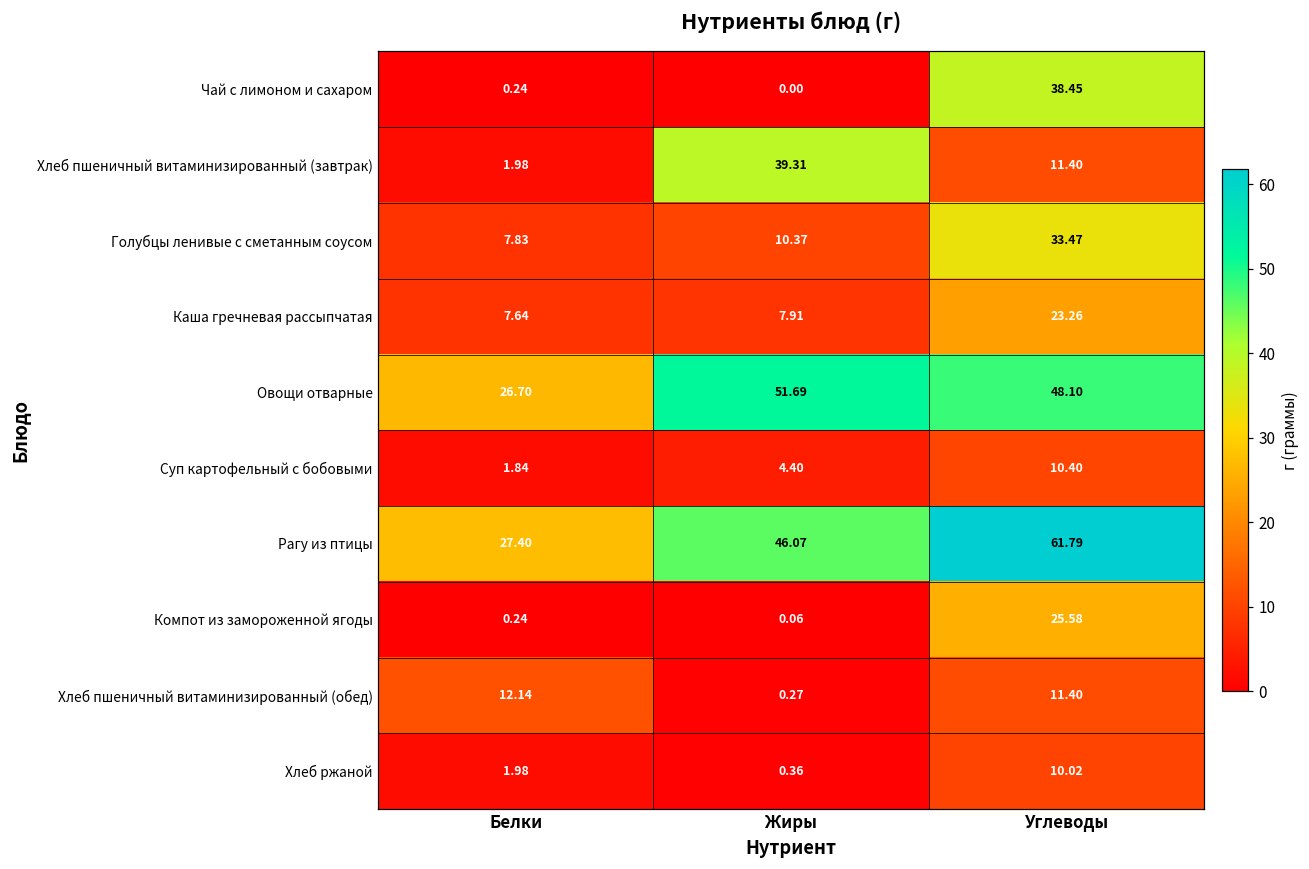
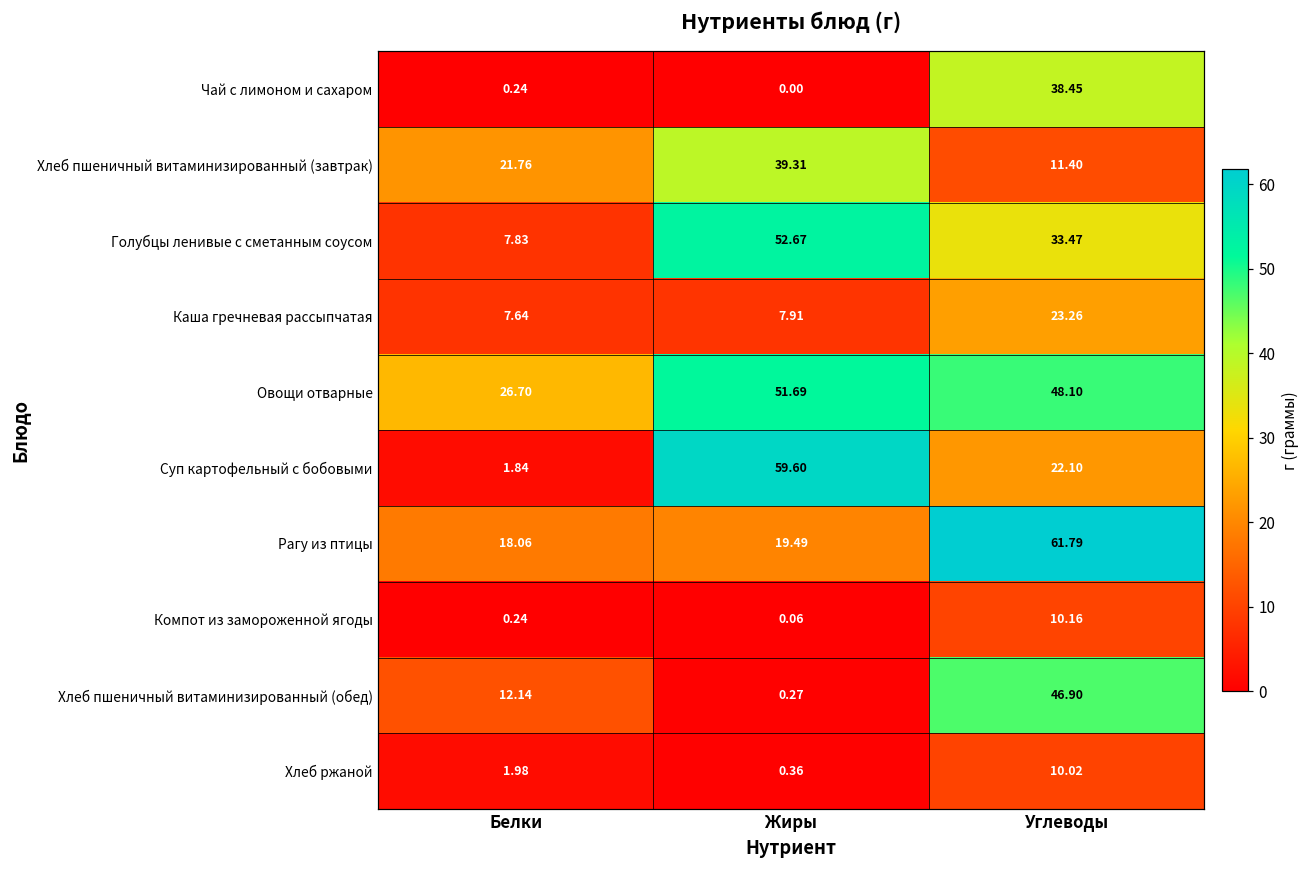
  {
    "Чай с лимоном и сахаром": {
      "Белки": 0.24,
      "Жиры": 0.00,
      "Углеводы": 38.45
    },
    "Хлеб пшеничный витаминизированный (завтрак)": {
-     "Белки": 1.98,
+     "Белки": 21.76,
      "Жиры": 39.31,
      "Углеводы": 11.40
    },
    "Голубцы ленивые с сметанным соусом": {
      "Белки": 7.83,
-     "Жиры": 10.37,
+     "Жиры": 52.67,
      "Углеводы": 33.47
    },
    "Каша гречневая рассыпчатая": {
      "Белки": 7.64,
      "Жиры": 7.91,
      "Углеводы": 23.26
    },
    "Овощи отварные": {
      "Белки": 26.70,
      "Жиры": 51.69,
      "Углеводы": 48.10
    },
    "Суп картофельный с бобовыми": {
      "Белки": 1.84,
-     "Жиры": 4.40,
-     "Углеводы": 10.40
+     "Жиры": 59.60,
+     "Углеводы": 22.10
    },
    "Рагу из птицы": {
-     "Белки": 27.40,
-     "Жиры": 46.07,
+     "Белки": 18.06,
+     "Жиры": 19.49,
      "Углеводы": 61.79
    },
    "Компот из замороженной ягоды": {
      "Белки": 0.24,
      "Жиры": 0.06,
-     "Углеводы": 25.58
+     "Углеводы": 10.16
    },
    "Хлеб пшеничный витаминизированный (обед)": {
      "Белки": 12.14,
      "Жиры": 0.27,
-     "Углеводы": 11.40
+     "Углеводы": 46.90
    },
    "Хлеб ржаной": {
      "Белки": 1.98,
      "Жиры": 0.36,
      "Углеводы": 10.02
    }
  }
